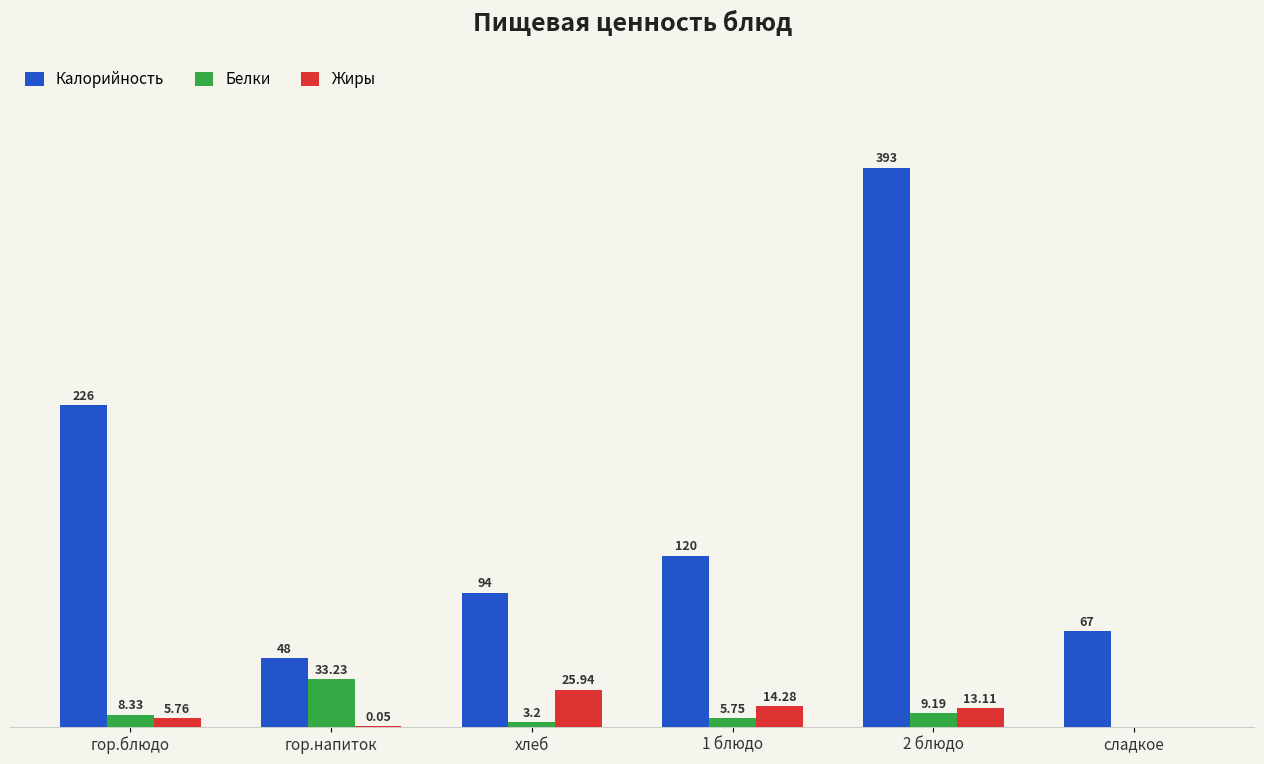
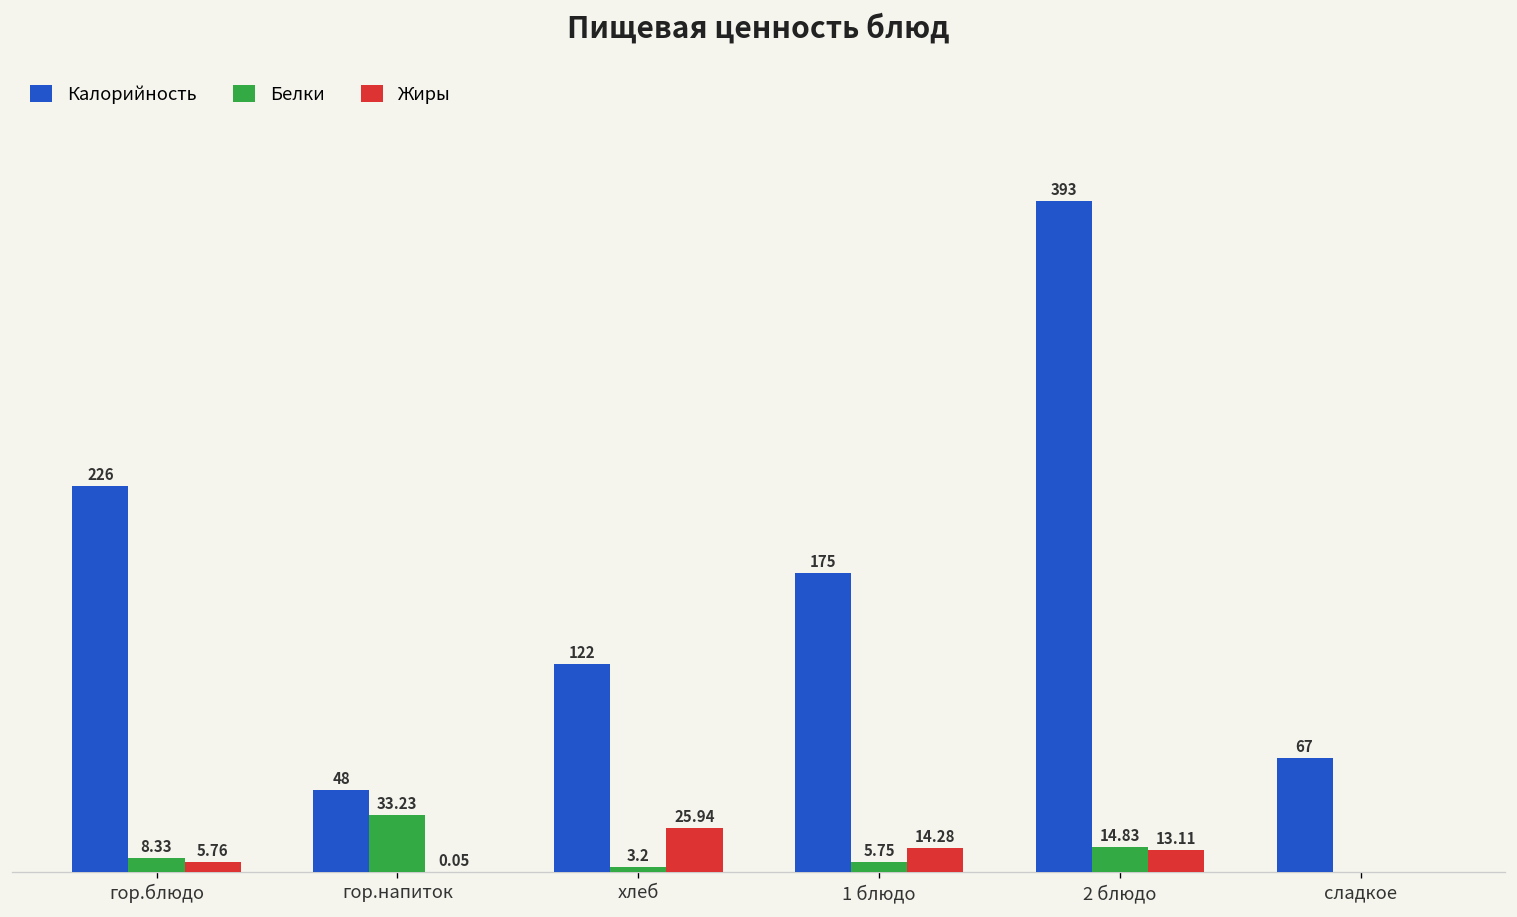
  {
    "Калорийность": {
      "гор.блюдо": 226,
      "гор.напиток": 48,
-     "хлеб": 94,
-     "1 блюдо": 120,
+     "хлеб": 122,
+     "1 блюдо": 175,
      "2 блюдо": 393,
      "сладкое": 67
    },
    "Белки": {
      "гор.блюдо": 8.33,
      "гор.напиток": 33.23,
      "хлеб": 3.2,
      "1 блюдо": 5.75,
-     "2 блюдо": 9.19
+     "2 блюдо": 14.83
    },
    "Жиры": {
      "гор.блюдо": 5.76,
      "гор.напиток": 0.05,
      "хлеб": 25.94,
      "1 блюдо": 14.28,
      "2 блюдо": 13.11
    }
  }
